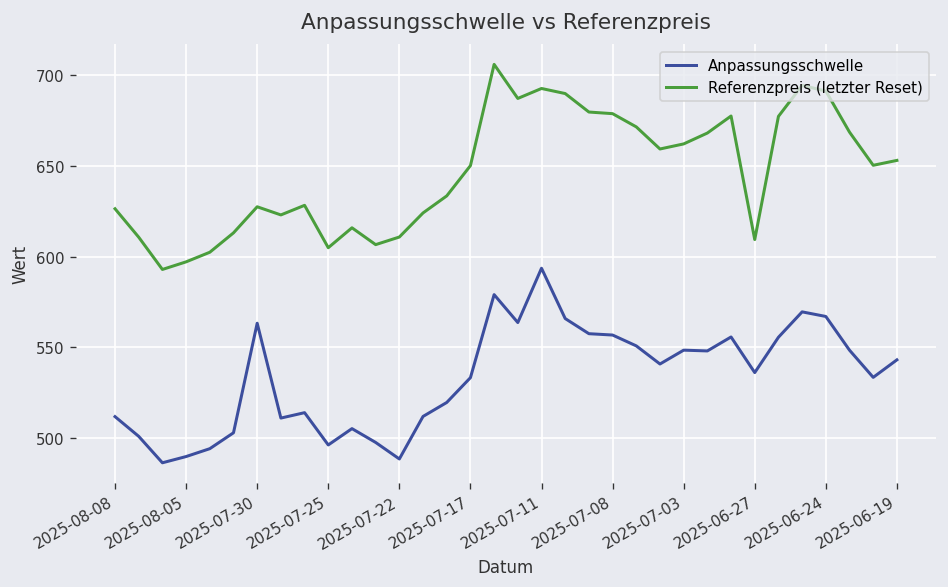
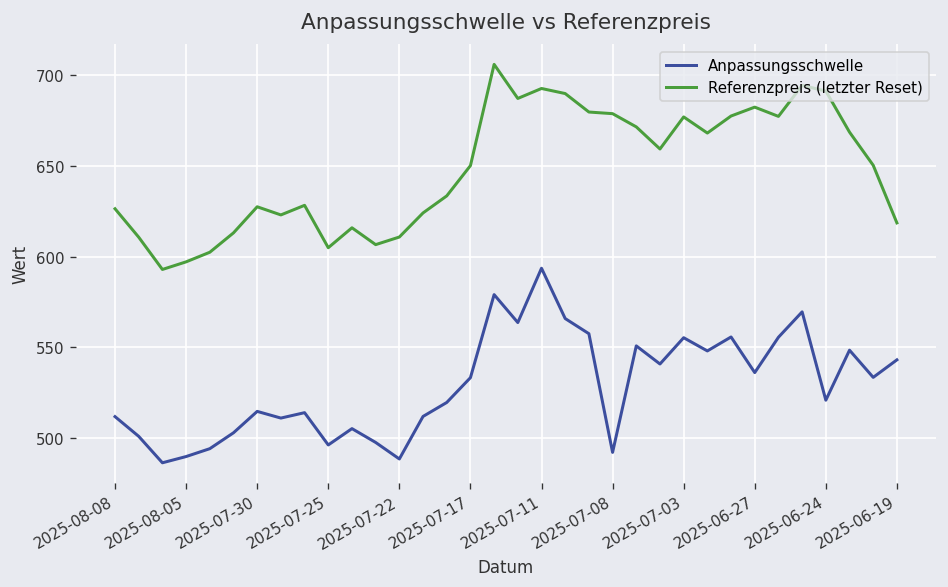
  {
    "Anpassungsschwelle": {
      "2025-08-08": 512,
      "2025-08-05": 490,
-     "2025-07-30": 563,
+     "2025-07-30": 515,
      "2025-07-25": 496,
      "2025-07-22": 488,
      "2025-07-17": 533,
      "2025-07-11": 594,
-     "2025-07-08": 557,
-     "2025-07-03": 548,
+     "2025-07-08": 492,
+     "2025-07-03": 555,
      "2025-06-27": 536,
-     "2025-06-24": 567,
+     "2025-06-24": 521,
      "2025-06-19": 543
    },
    "Referenzpreis (letzter Reset)": {
      "2025-08-08": 626,
      "2025-08-05": 597,
      "2025-07-30": 628,
      "2025-07-25": 605,
      "2025-07-22": 611,
      "2025-07-17": 650,
      "2025-07-11": 693,
      "2025-07-08": 679,
-     "2025-07-03": 662,
-     "2025-06-27": 609,
-     "2025-06-19": 653
+     "2025-07-03": 677,
+     "2025-06-27": 683,
+     "2025-06-19": 619
    }
  }
